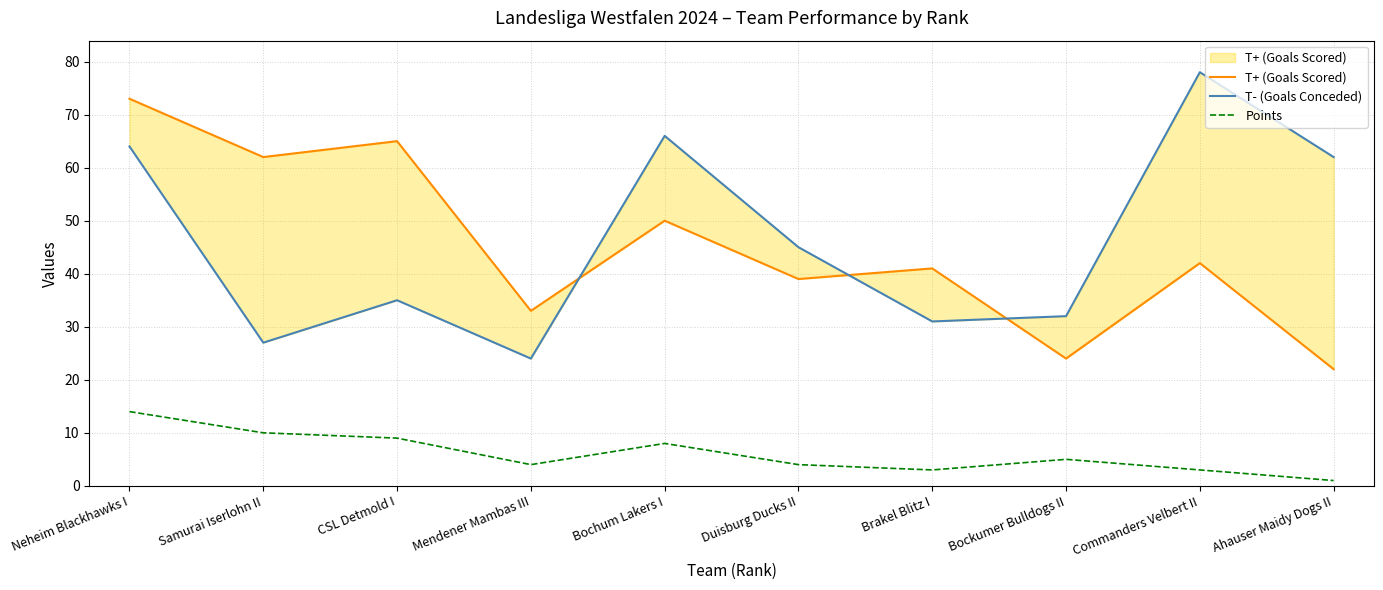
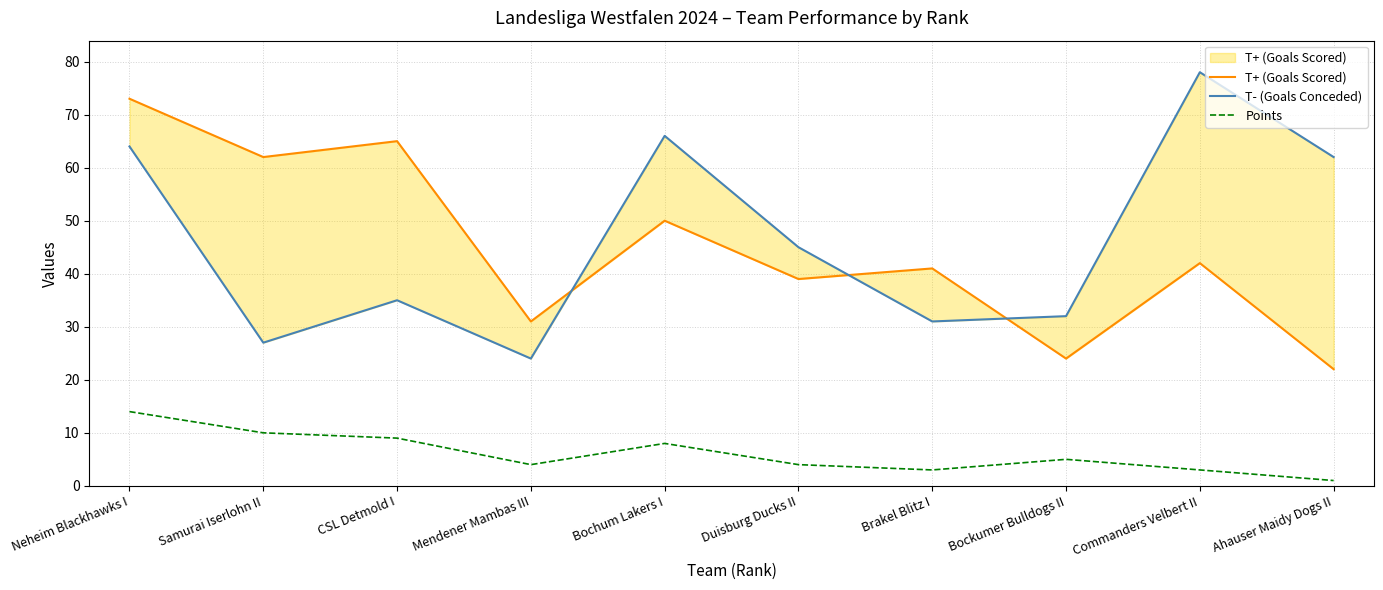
  {
    "T+ (Goals Scored)": {
-     "Mendener Mambas III": 33
+     "Mendener Mambas III": 31
    },
    "T- (Goals Conceded)": {
      "Neheim Blackhawks I": 64,
      "Samurai Iserlohn II": 27,
      "CSL Detmold I": 35,
      "Mendener Mambas III": 24,
      "Brakel Blitz I": 31
    },
    "Points": {
      "Neheim Blackhawks I": 14,
      "Samurai Iserlohn II": 10,
      "CSL Detmold I": 9,
      "Mendener Mambas III": 4,
      "Bochum Lakers I": 8,
      "Duisburg Ducks II": 4,
      "Brakel Blitz I": 3,
      "Bockumer Bulldogs II": 5,
      "Commanders Velbert II": 3,
      "Ahauser Maidy Dogs II": 1
    }
  }
